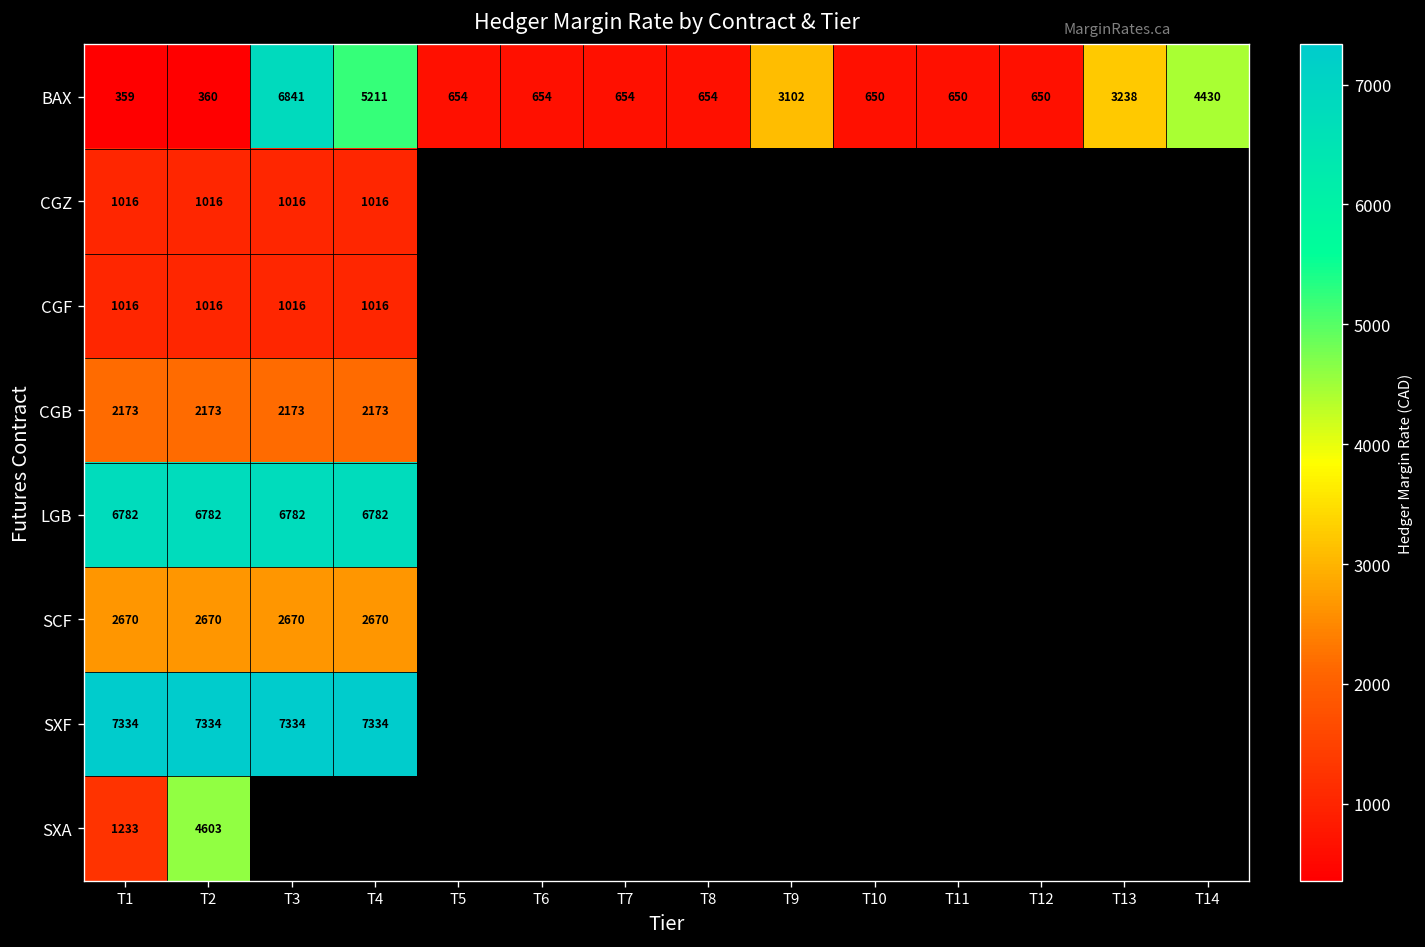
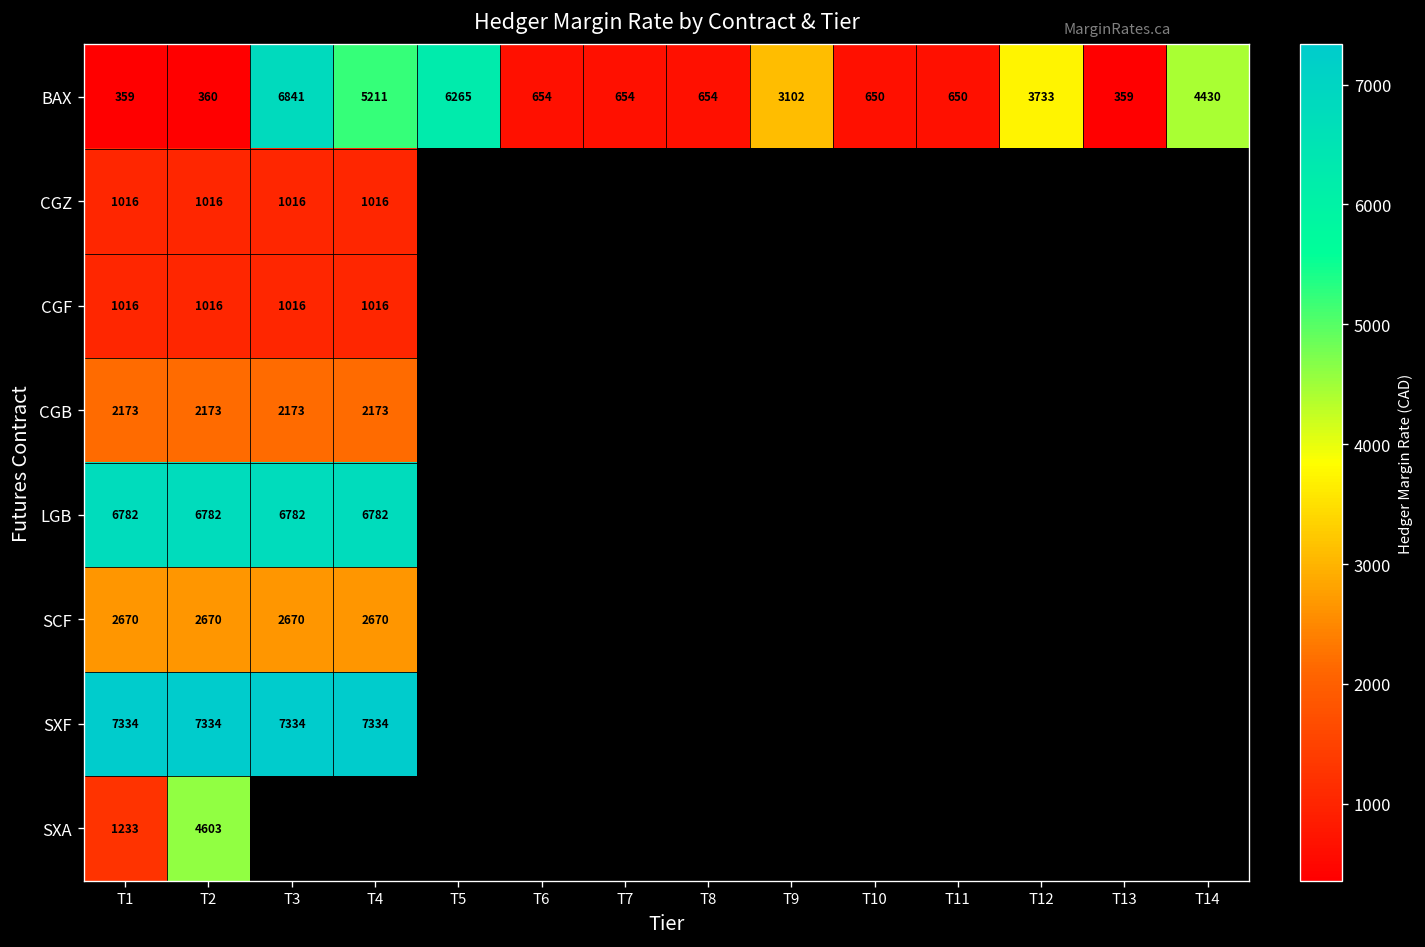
  {
    "BAX": {
      "T1": 359,
      "T2": 360,
      "T3": 6841,
      "T4": 5211,
-     "T5": 654,
+     "T5": 6265,
      "T6": 654,
      "T7": 654,
      "T8": 654,
      "T9": 3102,
      "T10": 650,
      "T11": 650,
-     "T12": 650,
-     "T13": 3238,
+     "T12": 3733,
+     "T13": 359,
      "T14": 4430
    },
    "CGZ": {
      "T1": 1016,
      "T2": 1016,
      "T3": 1016,
      "T4": 1016
    },
    "CGF": {
      "T1": 1016,
      "T2": 1016,
      "T3": 1016,
      "T4": 1016
    },
    "CGB": {
      "T1": 2173,
      "T2": 2173,
      "T3": 2173,
      "T4": 2173
    },
    "LGB": {
      "T1": 6782,
      "T2": 6782,
      "T3": 6782,
      "T4": 6782
    },
    "SCF": {
      "T1": 2670,
      "T2": 2670,
      "T3": 2670,
      "T4": 2670
    },
    "SXF": {
      "T1": 7334,
      "T2": 7334,
      "T3": 7334,
      "T4": 7334
    },
    "SXA": {
      "T1": 1233,
      "T2": 4603
    }
  }
